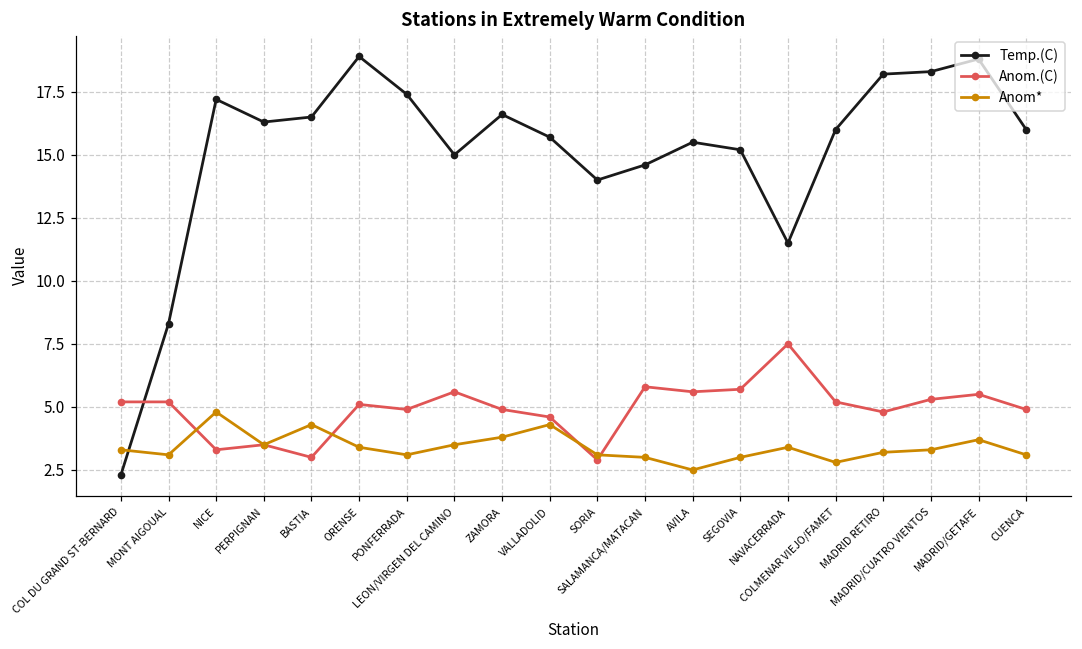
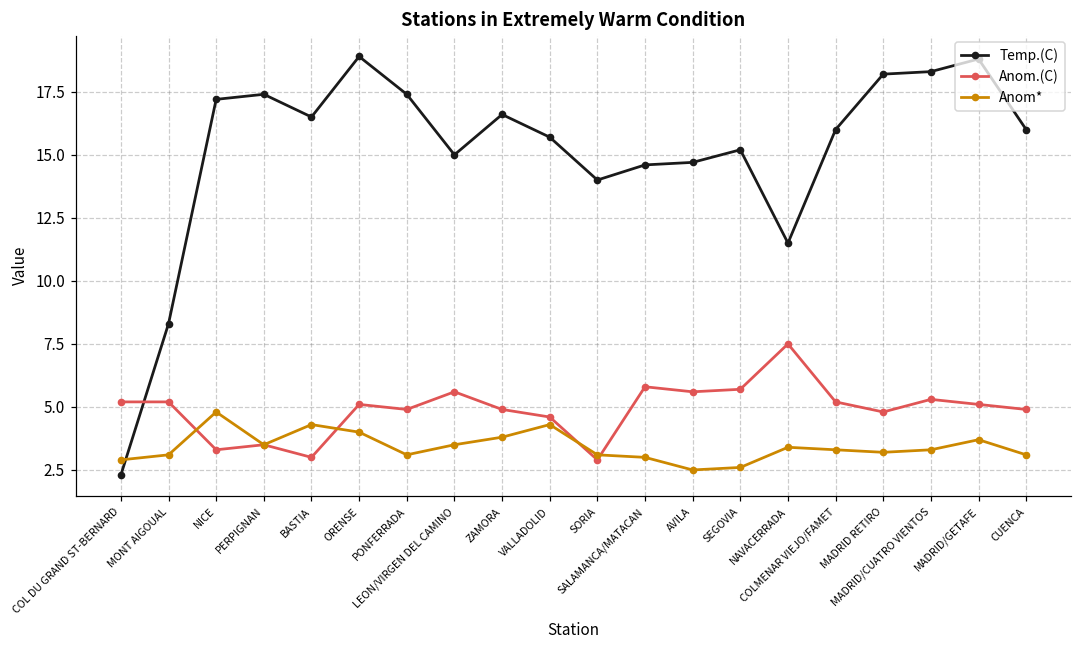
  {
    "Temp.(C)": {
      "COL DU GRAND ST-BERNARD": 2.3,
      "MONT AIGOUAL": 8.3,
      "NICE": 17.2,
-     "PERPIGNAN": 16.3,
+     "PERPIGNAN": 17.4,
      "BASTIA": 16.5,
      "ORENSE": 18.9,
      "PONFERRADA": 17.4,
      "LEON/VIRGEN DEL CAMINO": 15.0,
      "ZAMORA": 16.6,
      "VALLADOLID": 15.7,
      "SORIA": 14.0,
      "SALAMANCA/MATACAN": 14.6,
-     "AVILA": 15.5,
+     "AVILA": 14.7,
      "SEGOVIA": 15.2,
      "NAVACERRADA": 11.5,
      "COLMENAR VIEJO/FAMET": 16.0,
      "MADRID RETIRO": 18.2,
      "MADRID/CUATRO VIENTOS": 18.3,
      "CUENCA": 16.0
    },
    "Anom.(C)": {
      "COL DU GRAND ST-BERNARD": 5.2,
      "MONT AIGOUAL": 5.2,
      "NICE": 3.3,
      "BASTIA": 3.0,
      "ORENSE": 5.1,
      "PONFERRADA": 4.9,
      "LEON/VIRGEN DEL CAMINO": 5.6,
      "ZAMORA": 4.9,
      "VALLADOLID": 4.6,
      "SORIA": 2.9,
      "SALAMANCA/MATACAN": 5.8,
      "AVILA": 5.6,
      "SEGOVIA": 5.7,
      "NAVACERRADA": 7.5,
      "COLMENAR VIEJO/FAMET": 5.2,
      "MADRID RETIRO": 4.8,
      "MADRID/CUATRO VIENTOS": 5.3,
-     "MADRID/GETAFE": 5.5,
+     "MADRID/GETAFE": 5.1,
      "CUENCA": 4.9
    },
    "Anom*": {
-     "COL DU GRAND ST-BERNARD": 3.3,
+     "COL DU GRAND ST-BERNARD": 2.9,
      "MONT AIGOUAL": 3.1,
      "NICE": 4.8,
      "BASTIA": 4.3,
-     "ORENSE": 3.4,
+     "ORENSE": 4.0,
      "PONFERRADA": 3.1,
      "LEON/VIRGEN DEL CAMINO": 3.5,
      "ZAMORA": 3.8,
      "VALLADOLID": 4.3,
      "SORIA": 3.1,
      "SALAMANCA/MATACAN": 3.0,
      "AVILA": 2.5,
-     "SEGOVIA": 3.0,
+     "SEGOVIA": 2.6,
      "NAVACERRADA": 3.4,
-     "COLMENAR VIEJO/FAMET": 2.8,
+     "COLMENAR VIEJO/FAMET": 3.3,
      "MADRID RETIRO": 3.2,
      "MADRID/CUATRO VIENTOS": 3.3,
      "MADRID/GETAFE": 3.7,
      "CUENCA": 3.1
    }
  }
